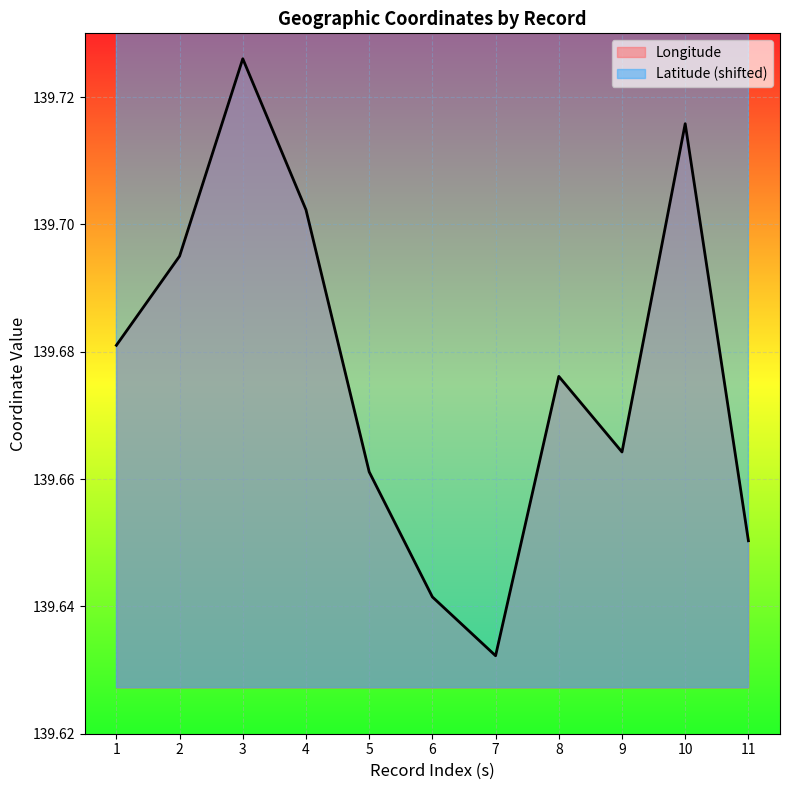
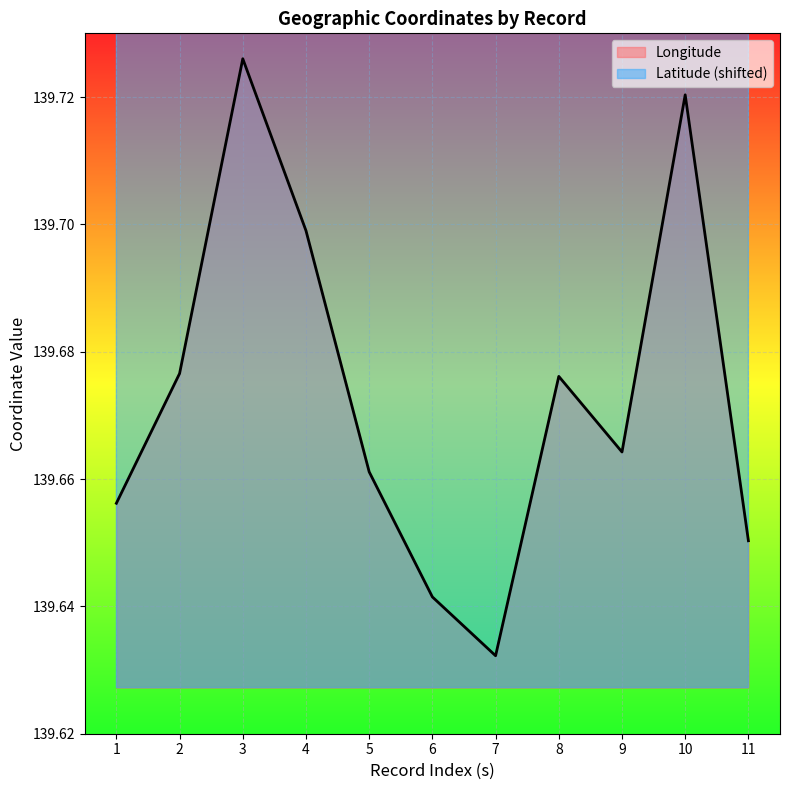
  {
    "Longitude": {
-     "1": 139.681,
-     "2": 139.695,
+     "1": 139.656,
+     "2": 139.677,
      "3": 139.726,
-     "4": 139.702,
+     "4": 139.699,
      "5": 139.661,
      "6": 139.641,
      "7": 139.632,
      "8": 139.676,
      "9": 139.664,
-     "10": 139.716,
+     "10": 139.720,
      "11": 139.650
    }
  }
